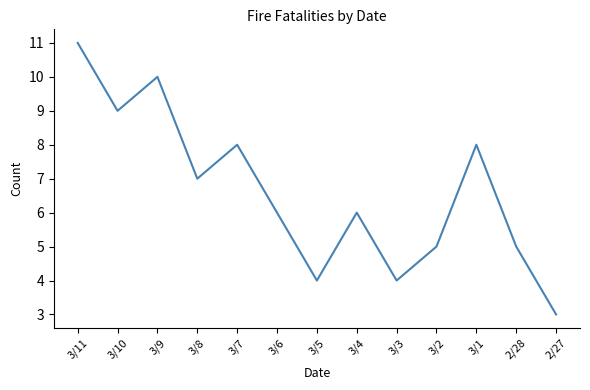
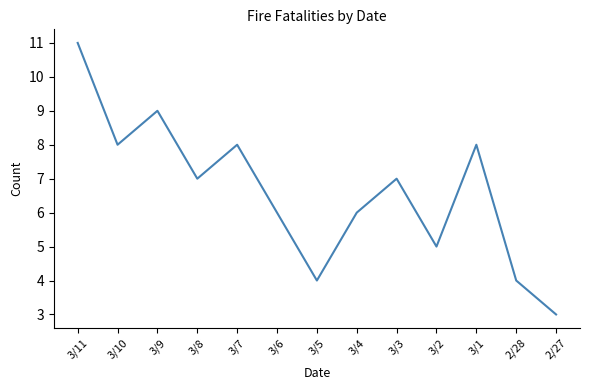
  {
    "3/11": 11,
-   "3/10": 9,
-   "3/9": 10,
+   "3/10": 8,
+   "3/9": 9,
    "3/8": 7,
    "3/7": 8,
    "3/6": 6,
    "3/5": 4,
    "3/4": 6,
-   "3/3": 4,
+   "3/3": 7,
    "3/2": 5,
    "3/1": 8,
-   "2/28": 5,
+   "2/28": 4,
    "2/27": 3
  }
